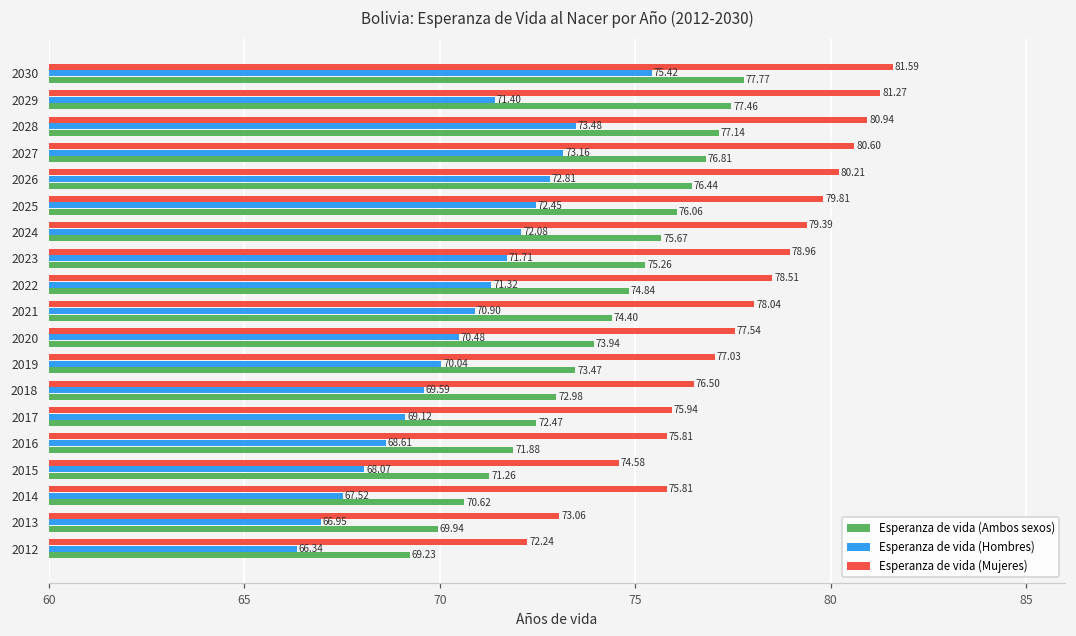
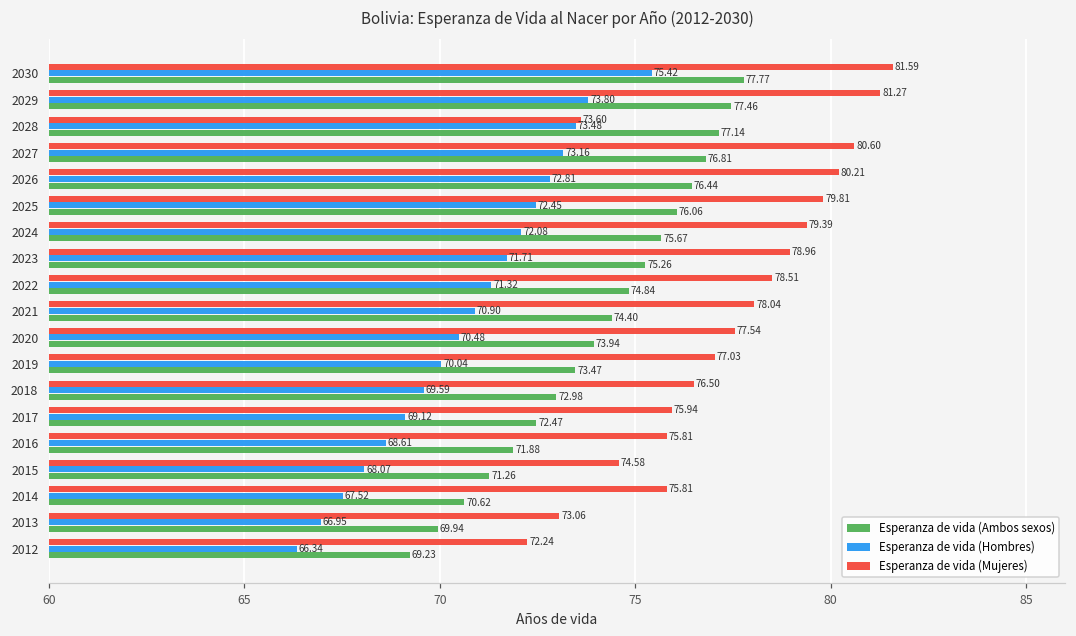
  {
    "Esperanza de vida (Ambos sexos)": {
      "2030": 77.77,
      "2029": 77.46,
      "2028": 77.14,
      "2027": 76.81,
      "2026": 76.44,
      "2025": 76.06,
      "2024": 75.67,
      "2023": 75.26,
      "2022": 74.84,
      "2021": 74.40,
      "2020": 73.94,
      "2019": 73.47,
      "2018": 72.98,
      "2017": 72.47,
      "2016": 71.88,
      "2015": 71.26,
      "2014": 70.62,
      "2013": 69.94,
      "2012": 69.23
    },
    "Esperanza de vida (Hombres)": {
      "2030": 75.42,
-     "2029": 71.40,
+     "2029": 73.80,
      "2027": 73.16,
      "2026": 72.81,
      "2025": 72.45,
      "2024": 72.08,
      "2023": 71.71,
      "2022": 71.32,
      "2021": 70.90,
      "2020": 70.48,
      "2019": 70.04,
      "2018": 69.59,
      "2017": 69.12,
      "2016": 68.61,
      "2015": 68.07,
      "2014": 67.52,
      "2013": 66.95,
      "2012": 66.34
    },
    "Esperanza de vida (Mujeres)": {
      "2030": 81.59,
      "2029": 81.27,
-     "2028": 80.94,
+     "2028": 73.60,
      "2027": 80.60,
      "2026": 80.21,
      "2025": 79.81,
      "2024": 79.39,
      "2023": 78.96,
      "2022": 78.51,
      "2021": 78.04,
      "2020": 77.54,
      "2019": 77.03,
      "2018": 76.50,
      "2017": 75.94,
      "2016": 75.81,
      "2015": 74.58,
      "2014": 75.81,
      "2013": 73.06,
      "2012": 72.24
    }
  }
